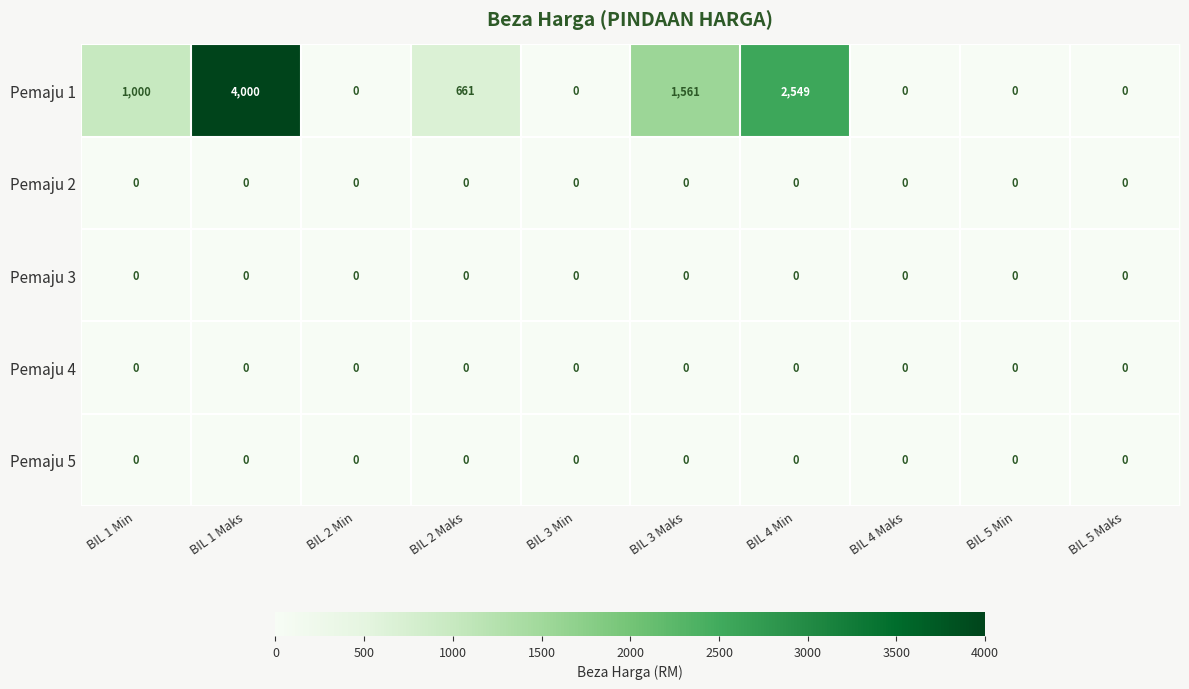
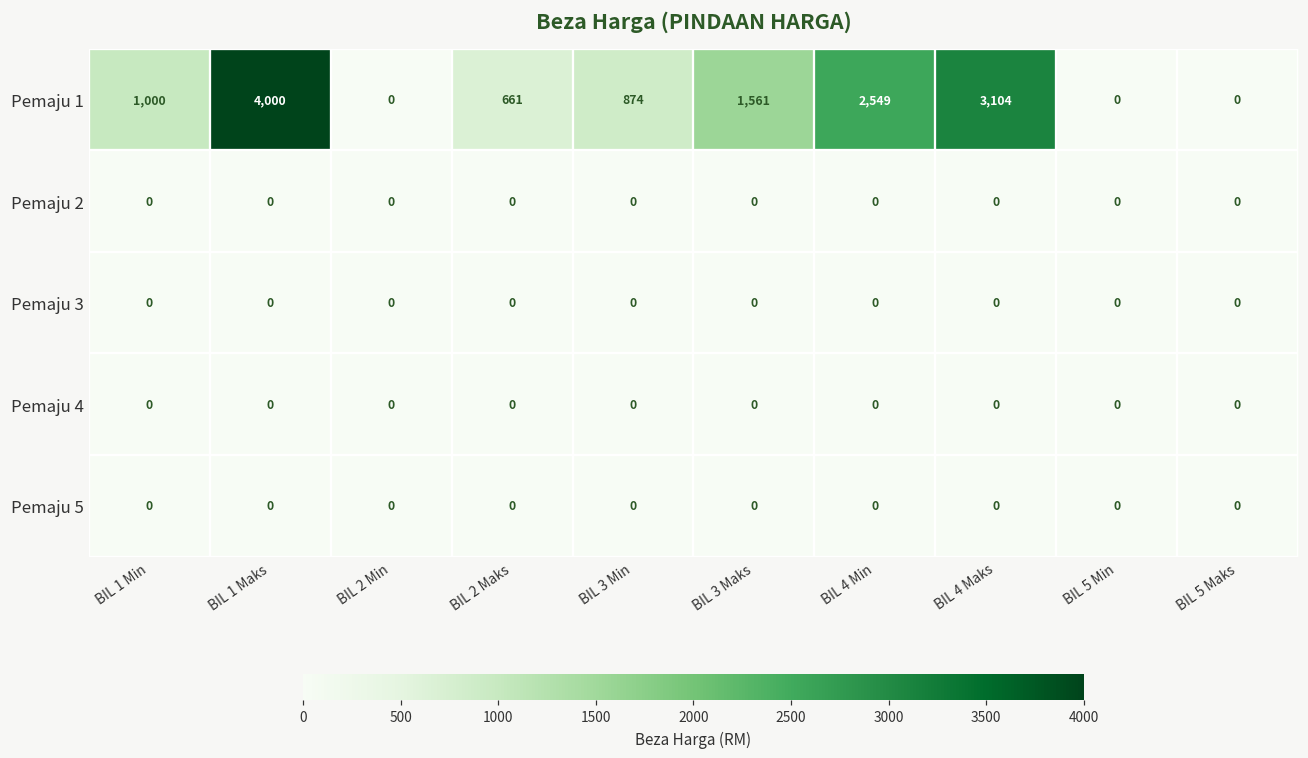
  {
    "Pemaju 1": {
      "BIL 1 Min": "1,000",
      "BIL 1 Maks": "4,000",
      "BIL 2 Min": "0",
      "BIL 2 Maks": "661",
-     "BIL 3 Min": "0",
+     "BIL 3 Min": "874",
      "BIL 3 Maks": "1,561",
      "BIL 4 Min": "2,549",
-     "BIL 4 Maks": "0",
+     "BIL 4 Maks": "3,104",
      "BIL 5 Min": "0",
      "BIL 5 Maks": "0"
    },
    "Pemaju 2": {
      "BIL 1 Min": "0",
      "BIL 1 Maks": "0",
      "BIL 2 Min": "0",
      "BIL 2 Maks": "0",
      "BIL 3 Min": "0",
      "BIL 3 Maks": "0",
      "BIL 4 Min": "0",
      "BIL 4 Maks": "0",
      "BIL 5 Min": "0",
      "BIL 5 Maks": "0"
    },
    "Pemaju 3": {
      "BIL 1 Min": "0",
      "BIL 1 Maks": "0",
      "BIL 2 Min": "0",
      "BIL 2 Maks": "0",
      "BIL 3 Min": "0",
      "BIL 3 Maks": "0",
      "BIL 4 Min": "0",
      "BIL 4 Maks": "0",
      "BIL 5 Min": "0",
      "BIL 5 Maks": "0"
    },
    "Pemaju 4": {
      "BIL 1 Min": "0",
      "BIL 1 Maks": "0",
      "BIL 2 Min": "0",
      "BIL 2 Maks": "0",
      "BIL 3 Min": "0",
      "BIL 3 Maks": "0",
      "BIL 4 Min": "0",
      "BIL 4 Maks": "0",
      "BIL 5 Min": "0",
      "BIL 5 Maks": "0"
    },
    "Pemaju 5": {
      "BIL 1 Min": "0",
      "BIL 1 Maks": "0",
      "BIL 2 Min": "0",
      "BIL 2 Maks": "0",
      "BIL 3 Min": "0",
      "BIL 3 Maks": "0",
      "BIL 4 Min": "0",
      "BIL 4 Maks": "0",
      "BIL 5 Min": "0",
      "BIL 5 Maks": "0"
    }
  }
